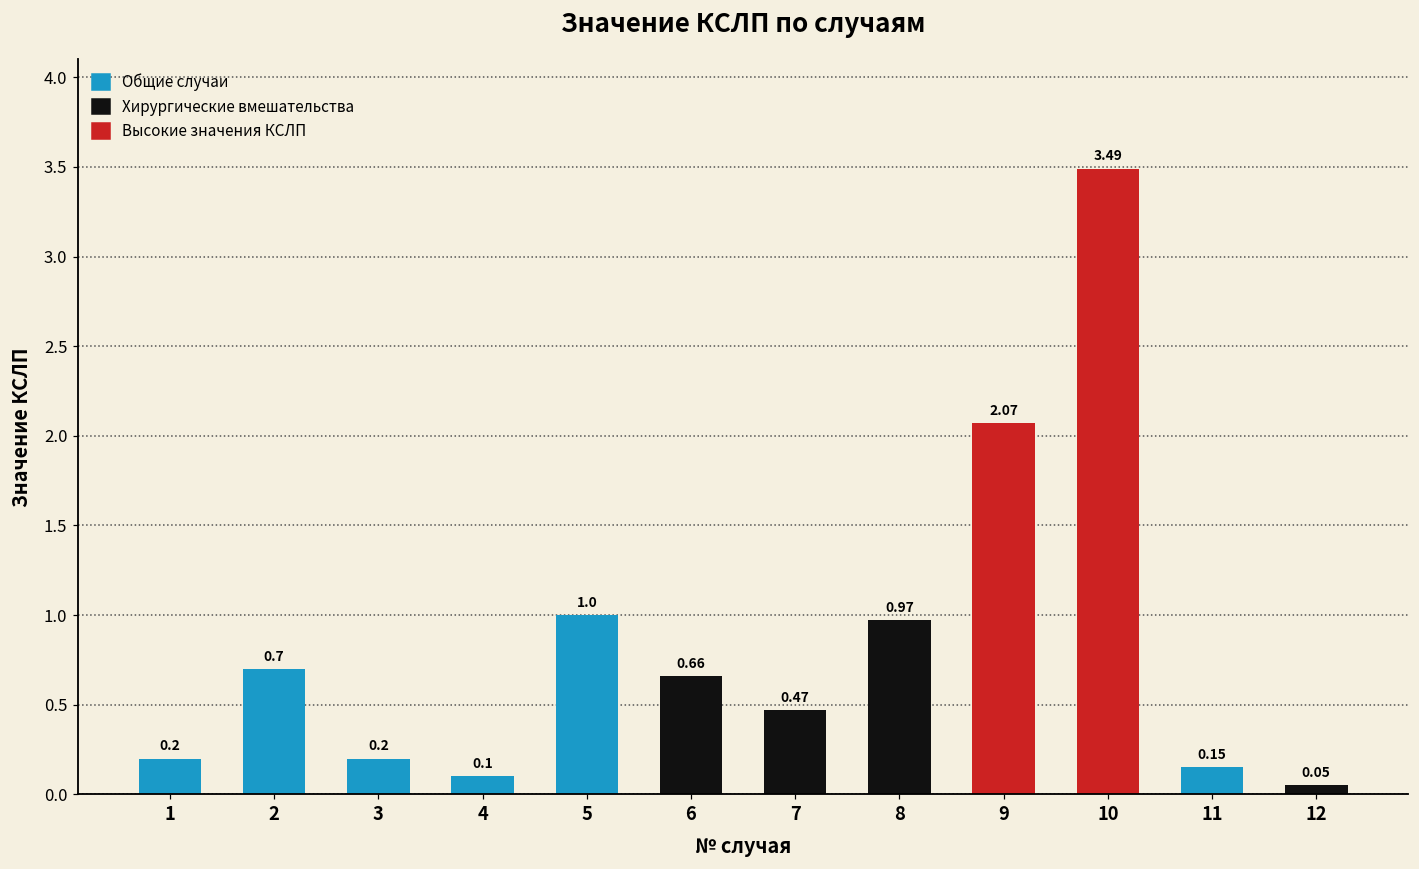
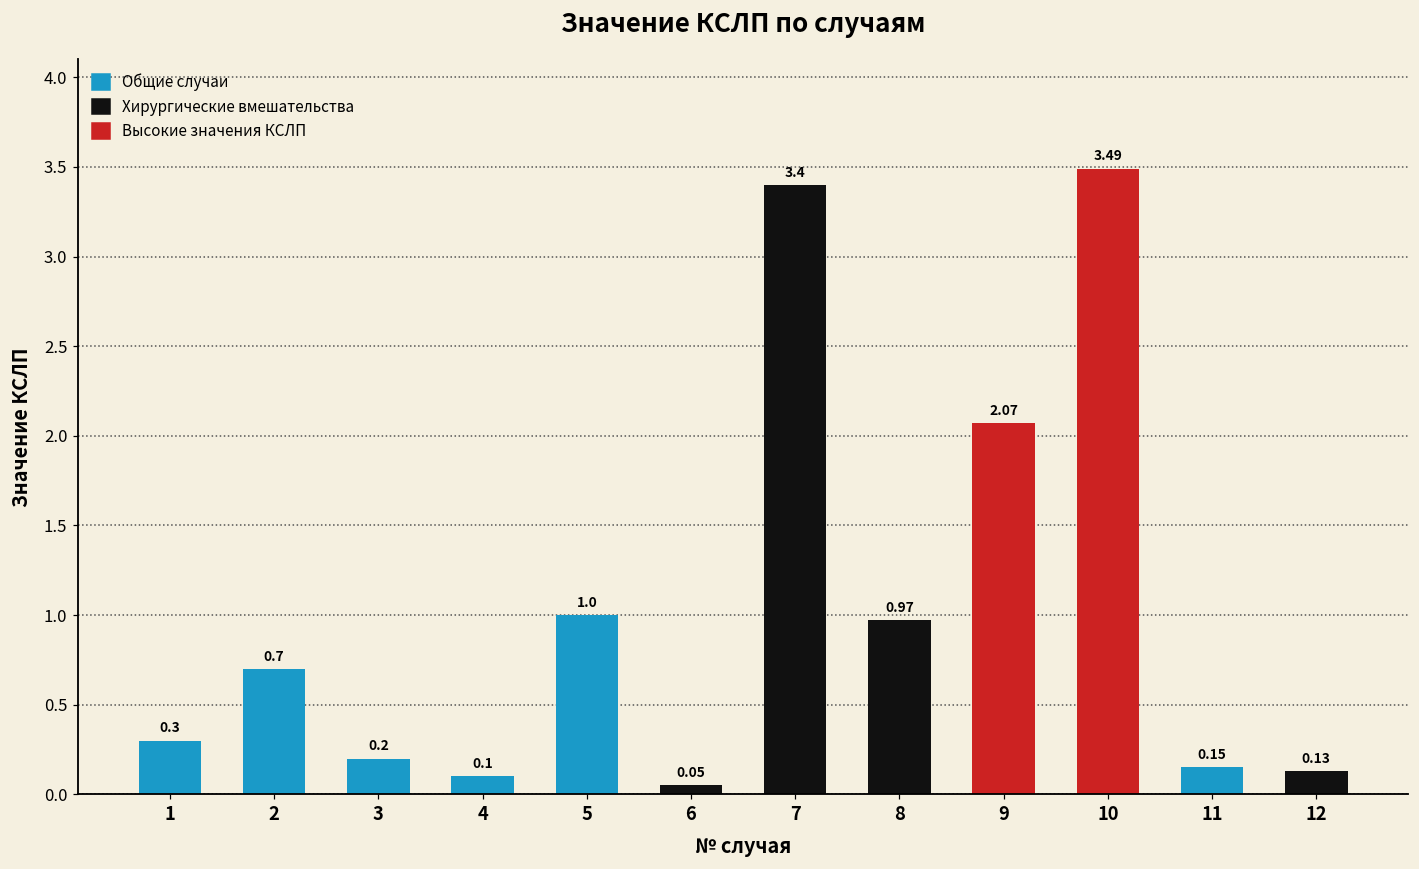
  {
-   "1": 0.2,
+   "1": 0.3,
    "2": 0.7,
    "3": 0.2,
    "4": 0.1,
    "5": 1.0,
-   "6": 0.66,
-   "7": 0.47,
+   "6": 0.05,
+   "7": 3.4,
    "8": 0.97,
    "9": 2.07,
    "10": 3.49,
    "11": 0.15,
-   "12": 0.05
+   "12": 0.13
  }
